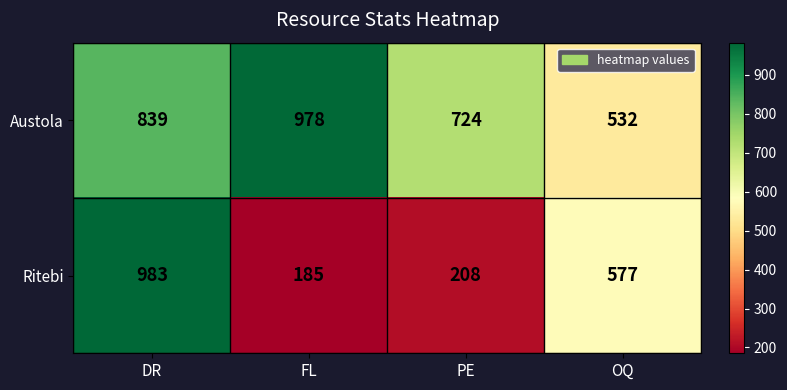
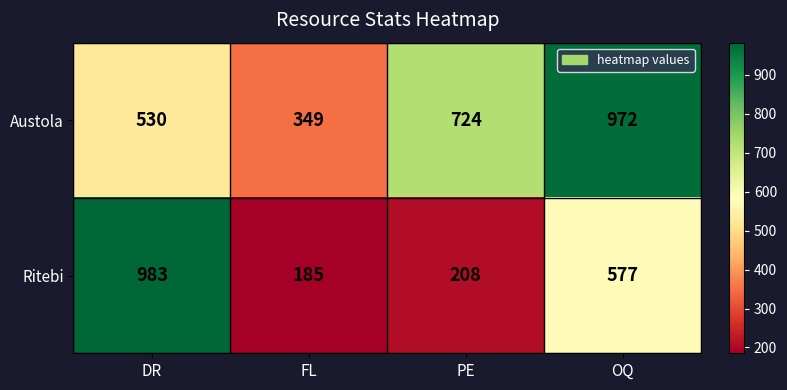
  {
    "Austola": {
-     "DR": 839,
-     "FL": 978,
+     "DR": 530,
+     "FL": 349,
      "PE": 724,
-     "OQ": 532
+     "OQ": 972
    },
    "Ritebi": {
      "DR": 983,
      "FL": 185,
      "PE": 208,
      "OQ": 577
    }
  }
